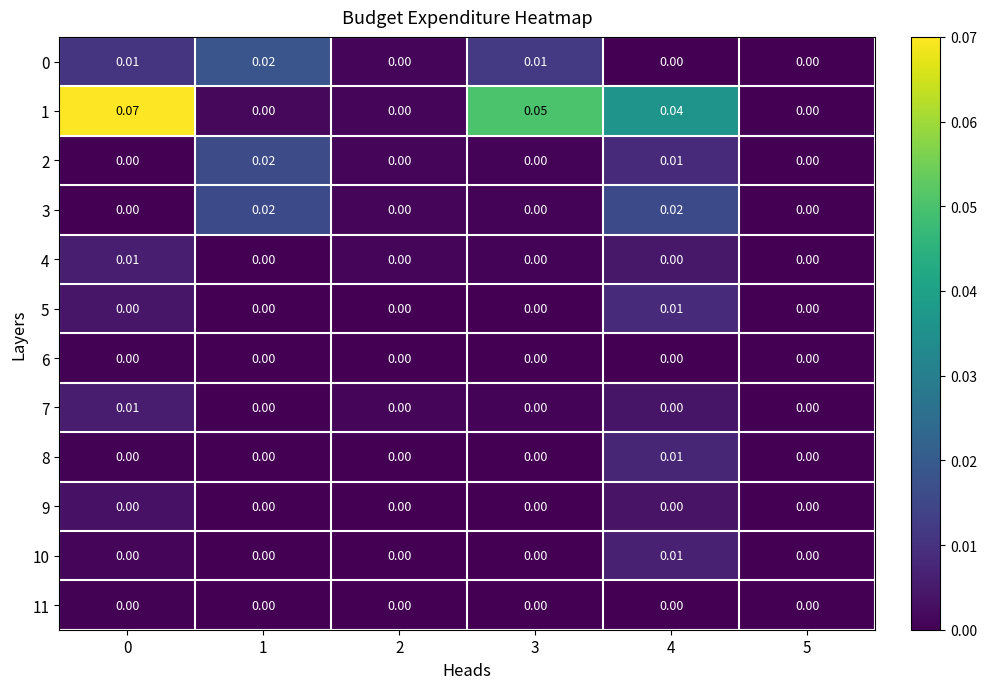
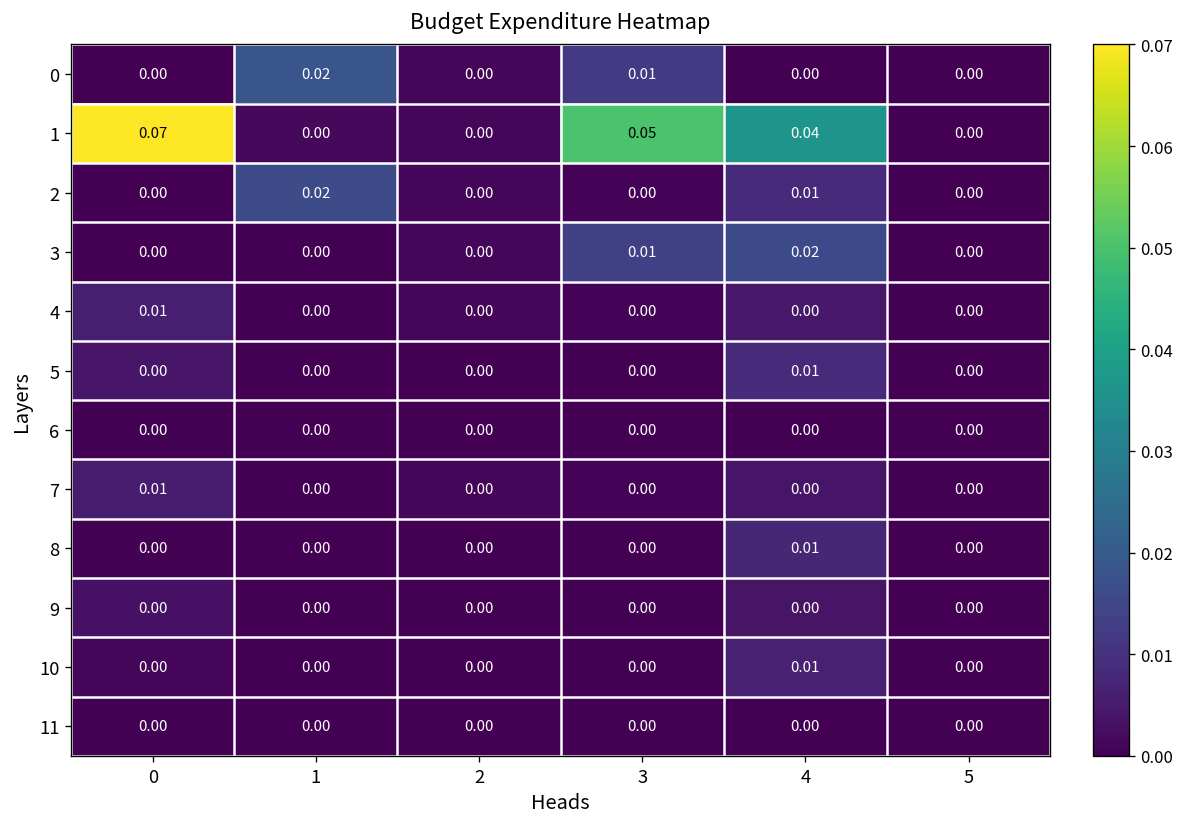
  {
    "0": {
-     "0": 0.01,
+     "0": 0.00,
      "1": 0.02,
      "2": 0.00,
      "3": 0.01,
      "4": 0.00,
      "5": 0.00
    },
    "1": {
      "0": 0.07,
      "1": 0.00,
      "2": 0.00,
      "3": 0.05,
      "4": 0.04,
      "5": 0.00
    },
    "2": {
      "0": 0.00,
      "1": 0.02,
      "2": 0.00,
      "3": 0.00,
      "4": 0.01,
      "5": 0.00
    },
    "3": {
      "0": 0.00,
-     "1": 0.02,
+     "1": 0.00,
      "2": 0.00,
-     "3": 0.00,
+     "3": 0.01,
      "4": 0.02,
      "5": 0.00
    },
    "4": {
      "0": 0.01,
      "1": 0.00,
      "2": 0.00,
      "3": 0.00,
      "4": 0.00,
      "5": 0.00
    },
    "5": {
      "0": 0.00,
      "1": 0.00,
      "2": 0.00,
      "3": 0.00,
      "4": 0.01,
      "5": 0.00
    },
    "6": {
      "0": 0.00,
      "1": 0.00,
      "2": 0.00,
      "3": 0.00,
      "4": 0.00,
      "5": 0.00
    },
    "7": {
      "0": 0.01,
      "1": 0.00,
      "2": 0.00,
      "3": 0.00,
      "4": 0.00,
      "5": 0.00
    },
    "8": {
      "0": 0.00,
      "1": 0.00,
      "2": 0.00,
      "3": 0.00,
      "4": 0.01,
      "5": 0.00
    },
    "9": {
      "0": 0.00,
      "1": 0.00,
      "2": 0.00,
      "3": 0.00,
      "4": 0.00,
      "5": 0.00
    },
    "10": {
      "0": 0.00,
      "1": 0.00,
      "2": 0.00,
      "3": 0.00,
      "4": 0.01,
      "5": 0.00
    },
    "11": {
      "0": 0.00,
      "1": 0.00,
      "2": 0.00,
      "3": 0.00,
      "4": 0.00,
      "5": 0.00
    }
  }
